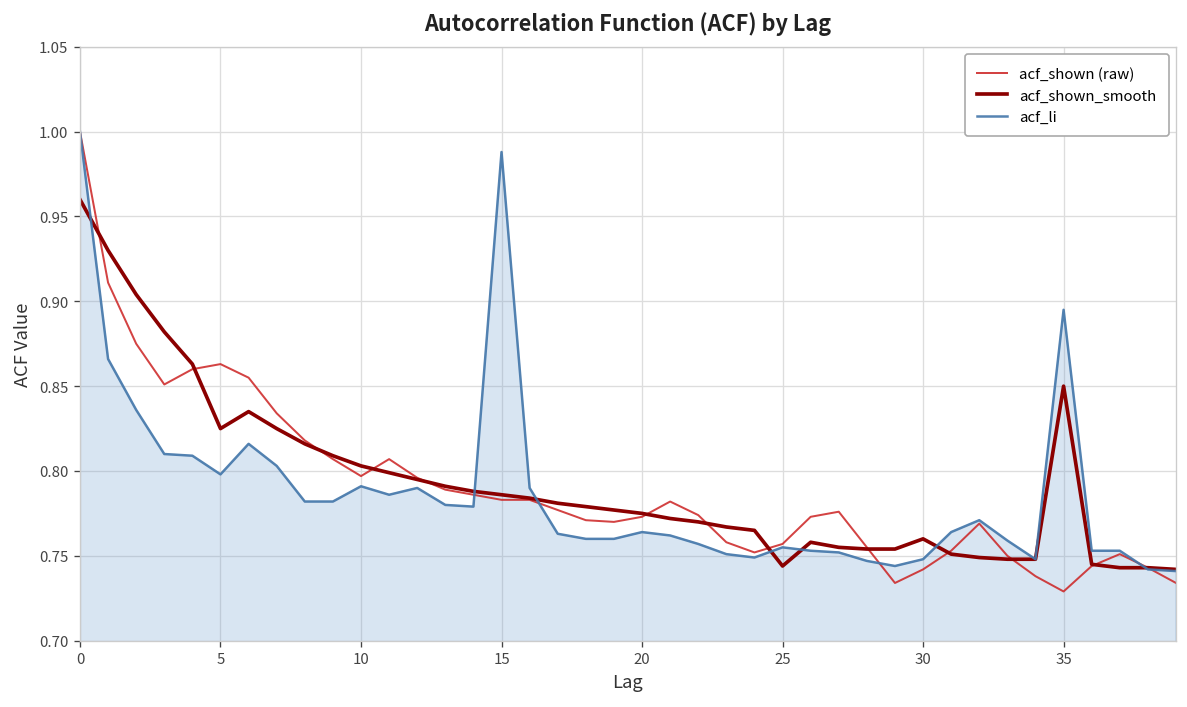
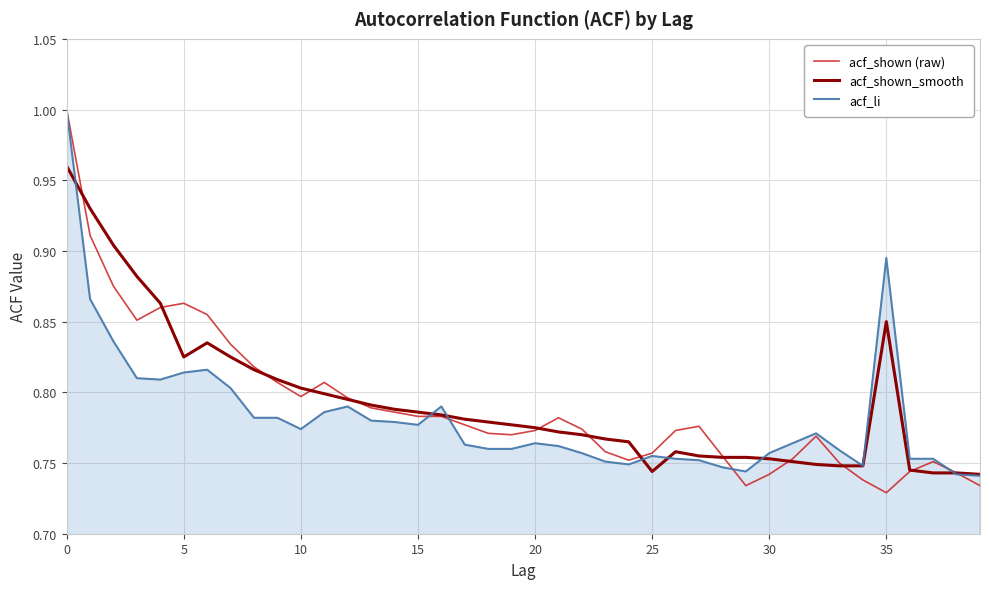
  {
    "acf_shown (raw)": {
      "5": 0.863,
      "10": 0.797,
      "15": 0.783,
      "20": 0.773,
      "25": 0.757,
      "30": 0.742,
      "35": 0.729
    },
    "acf_shown_smooth": {
      "0": 0.960,
      "5": 0.825,
      "10": 0.803,
      "15": 0.786,
      "20": 0.775,
      "25": 0.744,
-     "30": 0.760,
+     "30": 0.753,
      "35": 0.850
    },
    "acf_li": {
-     "5": 0.798,
-     "10": 0.791,
-     "15": 0.988,
+     "5": 0.814,
+     "10": 0.774,
+     "15": 0.777,
      "20": 0.764,
      "25": 0.755,
-     "30": 0.748,
+     "30": 0.757,
      "35": 0.895
    }
  }
